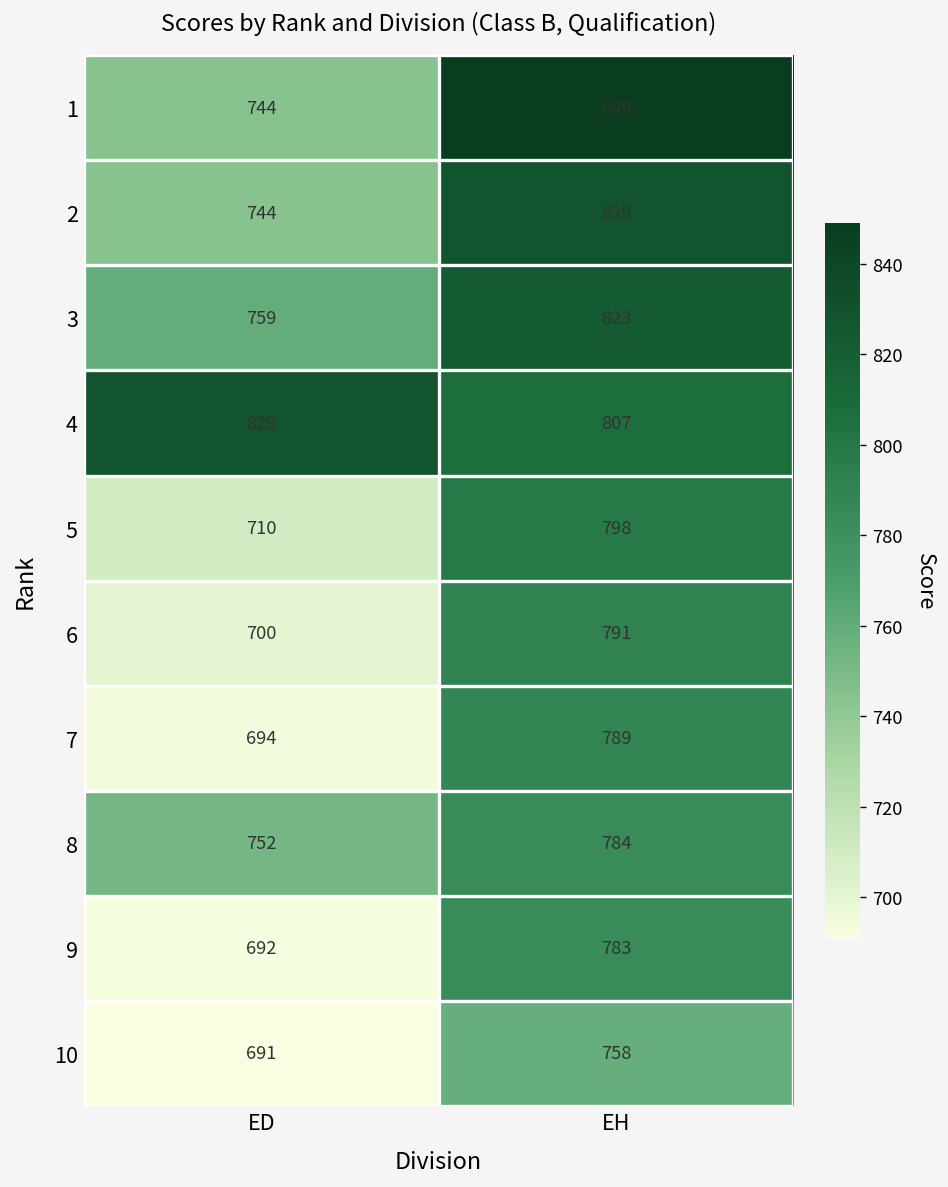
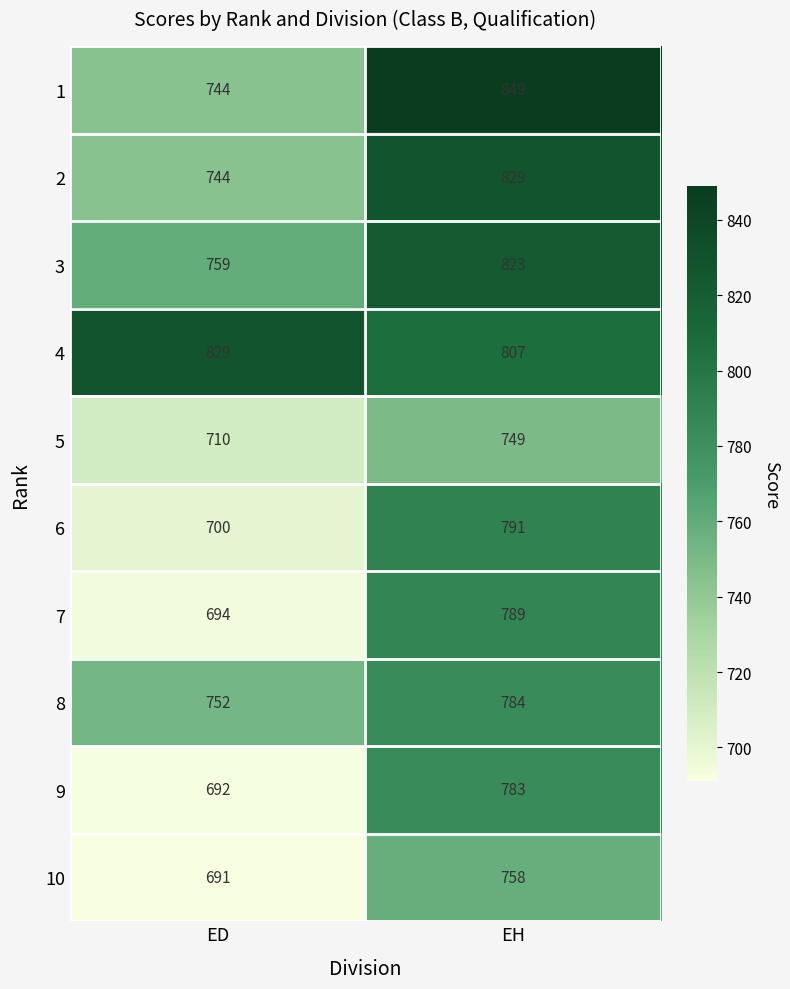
  {
    "1": {
      "ED": 744
    },
    "2": {
      "ED": 744
    },
    "3": {
      "ED": 759
    },
    "4": {
      "EH": 807
    },
    "5": {
      "ED": 710,
-     "EH": 798
+     "EH": 749
    },
    "6": {
      "ED": 700,
      "EH": 791
    },
    "7": {
      "ED": 694,
      "EH": 789
    },
    "8": {
      "ED": 752,
      "EH": 784
    },
    "9": {
      "ED": 692,
      "EH": 783
    },
    "10": {
      "ED": 691,
      "EH": 758
    }
  }
